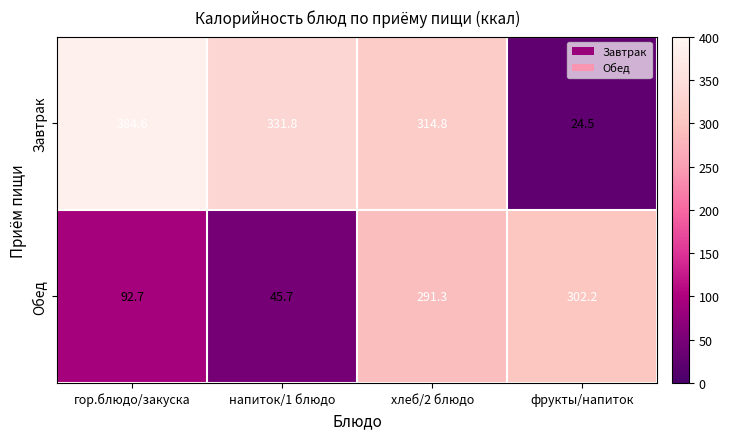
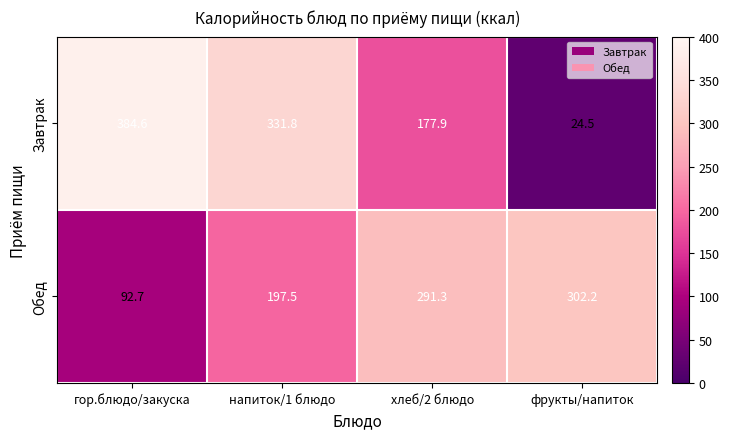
  {
    "Завтрак": {
-     "хлеб/2 блюдо": 314.8,
+     "хлеб/2 блюдо": 177.9,
      "фрукты/напиток": 24.5
    },
    "Обед": {
      "гор.блюдо/закуска": 92.7,
-     "напиток/1 блюдо": 45.7,
+     "напиток/1 блюдо": 197.5,
      "хлеб/2 блюдо": 291.3,
      "фрукты/напиток": 302.2
    }
  }
